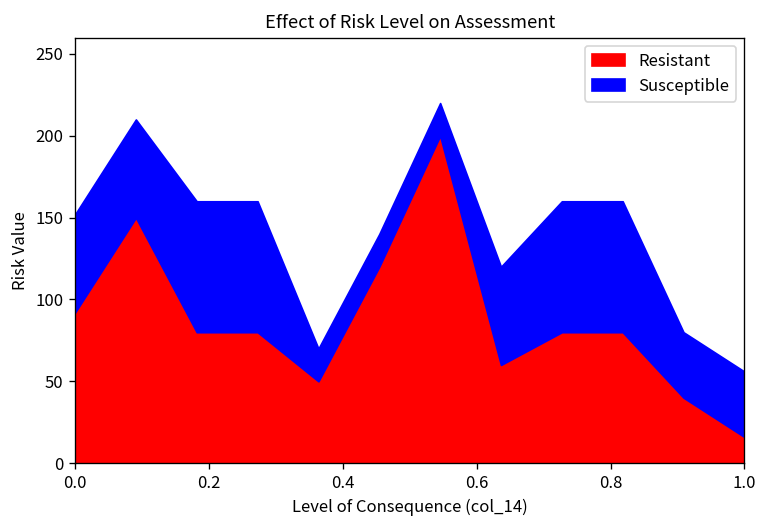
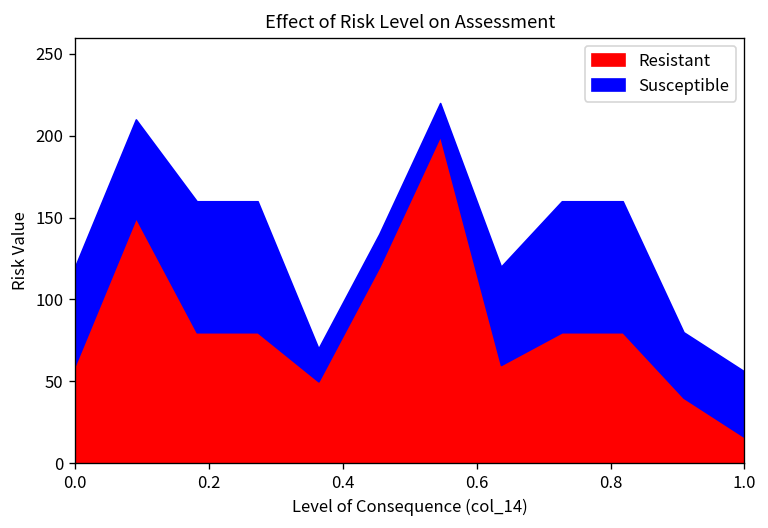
  {
    "Resistant": {
-     "0.0": 92
+     "0.0": 60
    },
    "Susceptible": {
      "0.0": 60,
      "1.0": 40
    }
  }
